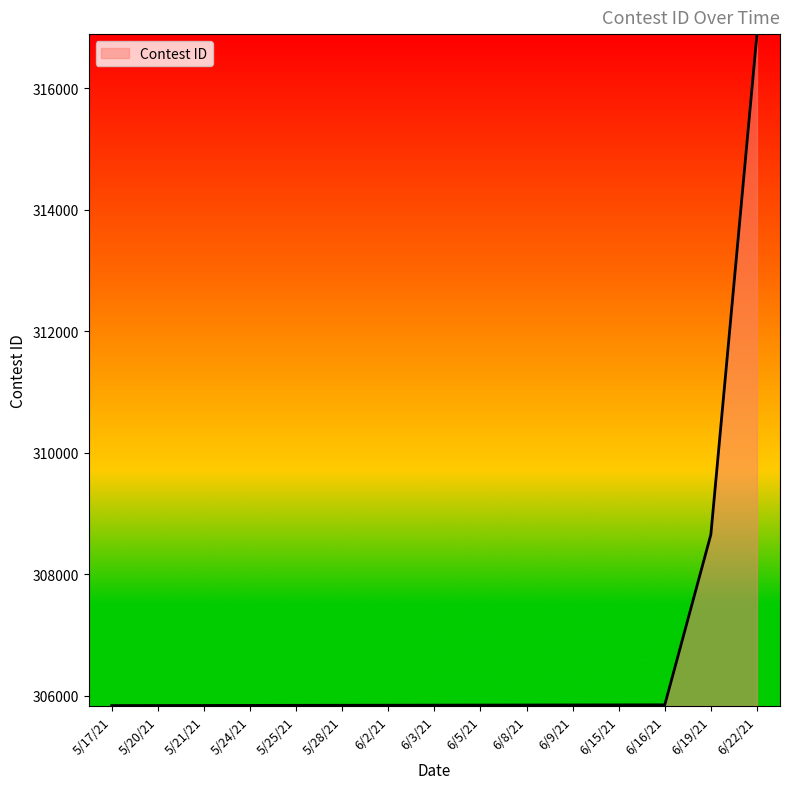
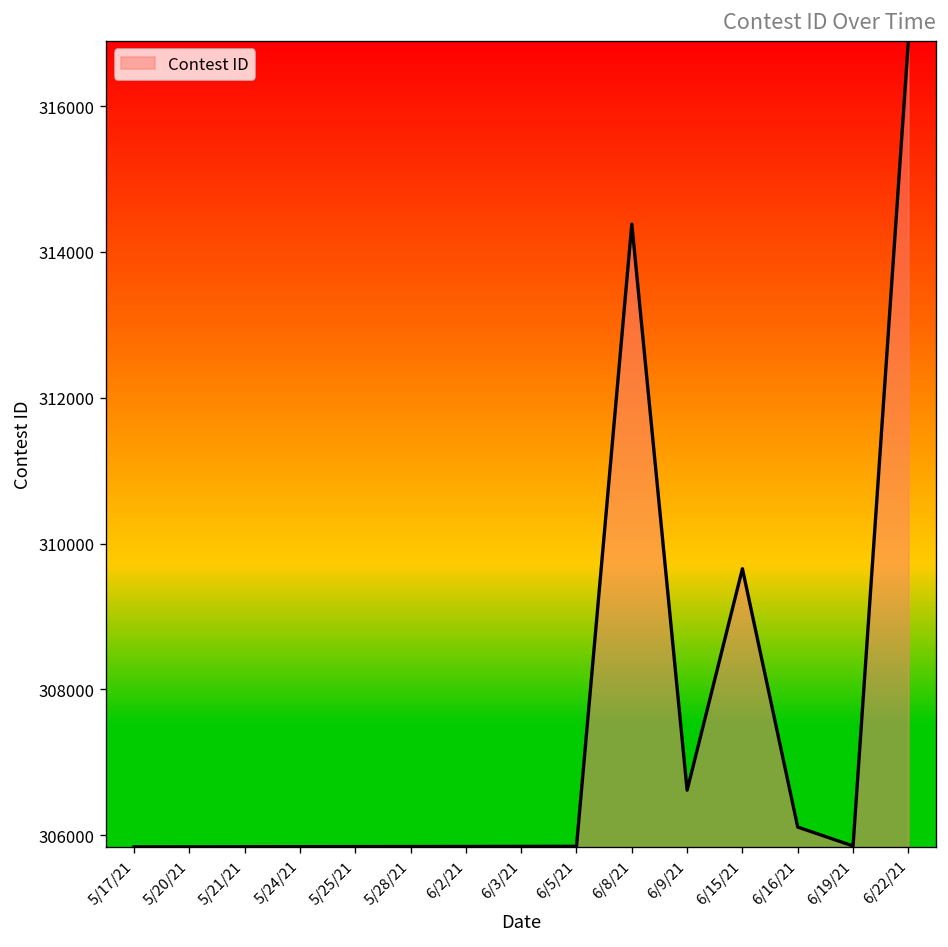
  {
    "5/17/21": 305800,
    "5/20/21": 305800,
    "5/21/21": 305800,
    "5/24/21": 305800,
    "5/25/21": 305800,
    "5/28/21": 305800,
    "6/2/21": 305800,
    "6/3/21": 305800,
    "6/5/21": 305800,
-   "6/8/21": 305800,
-   "6/9/21": 305900,
-   "6/15/21": 305900,
-   "6/16/21": 305900,
-   "6/19/21": 308700,
+   "6/8/21": 314400,
+   "6/9/21": 306600,
+   "6/15/21": 309700,
+   "6/16/21": 306100,
+   "6/19/21": 305900,
    "6/22/21": 316900
  }
